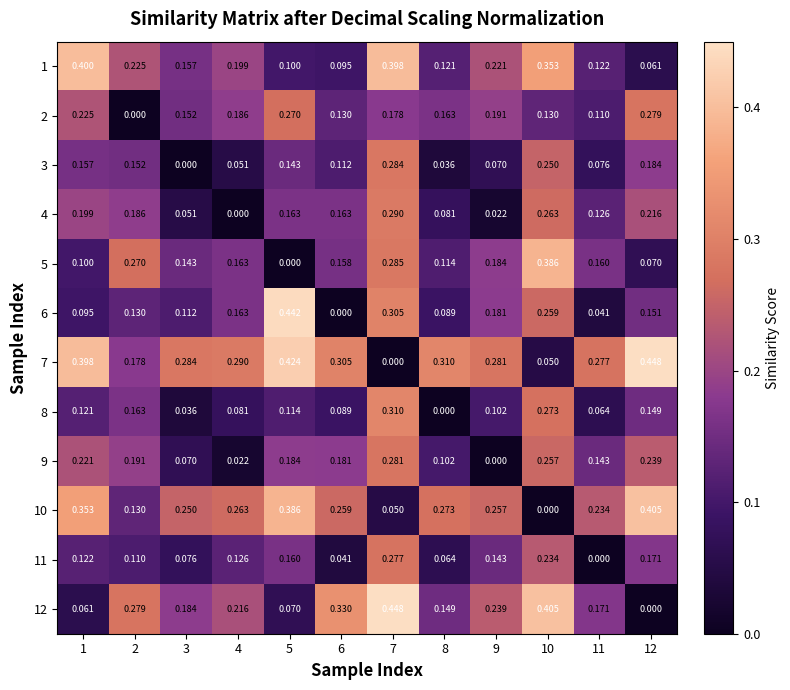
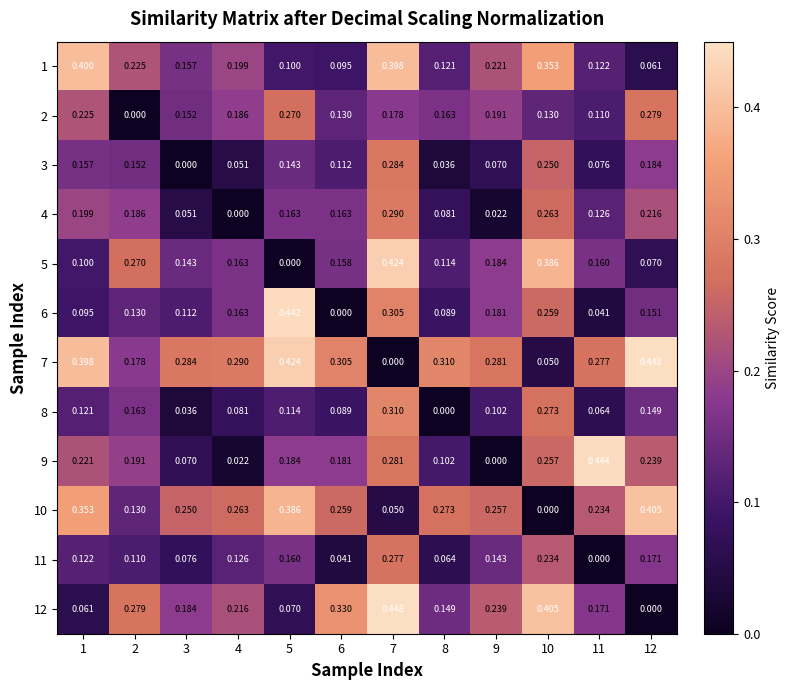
  {
    "1": {
      "1": 0.400,
      "2": 0.225,
      "3": 0.157,
      "4": 0.199,
      "5": 0.100,
      "6": 0.095,
      "7": 0.398,
      "8": 0.121,
      "9": 0.221,
      "10": 0.353,
      "11": 0.122,
      "12": 0.061
    },
    "2": {
      "1": 0.225,
      "2": 0.000,
      "3": 0.152,
      "4": 0.186,
      "5": 0.270,
      "6": 0.130,
      "7": 0.178,
      "8": 0.163,
      "9": 0.191,
      "10": 0.130,
      "11": 0.110,
      "12": 0.279
    },
    "3": {
      "1": 0.157,
      "2": 0.152,
      "3": 0.000,
      "4": 0.051,
      "5": 0.143,
      "6": 0.112,
      "7": 0.284,
      "8": 0.036,
      "9": 0.070,
      "10": 0.250,
      "11": 0.076,
      "12": 0.184
    },
    "4": {
      "1": 0.199,
      "2": 0.186,
      "3": 0.051,
      "4": 0.000,
      "5": 0.163,
      "6": 0.163,
      "7": 0.290,
      "8": 0.081,
      "9": 0.022,
      "10": 0.263,
      "11": 0.126,
      "12": 0.216
    },
    "5": {
      "1": 0.100,
      "2": 0.270,
      "3": 0.143,
      "4": 0.163,
      "5": 0.000,
      "6": 0.158,
-     "7": 0.285,
+     "7": 0.424,
      "8": 0.114,
      "9": 0.184,
      "10": 0.386,
      "11": 0.160,
      "12": 0.070
    },
    "6": {
      "1": 0.095,
      "2": 0.130,
      "3": 0.112,
      "4": 0.163,
      "5": 0.442,
      "6": 0.000,
      "7": 0.305,
      "8": 0.089,
      "9": 0.181,
      "10": 0.259,
      "11": 0.041,
      "12": 0.151
    },
    "7": {
      "1": 0.398,
      "2": 0.178,
      "3": 0.284,
      "4": 0.290,
      "5": 0.424,
      "6": 0.305,
      "7": 0.000,
      "8": 0.310,
      "9": 0.281,
      "10": 0.050,
      "11": 0.277,
      "12": 0.448
    },
    "8": {
      "1": 0.121,
      "2": 0.163,
      "3": 0.036,
      "4": 0.081,
      "5": 0.114,
      "6": 0.089,
      "7": 0.310,
      "8": 0.000,
      "9": 0.102,
      "10": 0.273,
      "11": 0.064,
      "12": 0.149
    },
    "9": {
      "1": 0.221,
      "2": 0.191,
      "3": 0.070,
      "4": 0.022,
      "5": 0.184,
      "6": 0.181,
      "7": 0.281,
      "8": 0.102,
      "9": 0.000,
      "10": 0.257,
-     "11": 0.143,
+     "11": 0.444,
      "12": 0.239
    },
    "10": {
      "1": 0.353,
      "2": 0.130,
      "3": 0.250,
      "4": 0.263,
      "5": 0.386,
      "6": 0.259,
      "7": 0.050,
      "8": 0.273,
      "9": 0.257,
      "10": 0.000,
      "11": 0.234,
      "12": 0.405
    },
    "11": {
      "1": 0.122,
      "2": 0.110,
      "3": 0.076,
      "4": 0.126,
      "5": 0.160,
      "6": 0.041,
      "7": 0.277,
      "8": 0.064,
      "9": 0.143,
      "10": 0.234,
      "11": 0.000,
      "12": 0.171
    },
    "12": {
      "1": 0.061,
      "2": 0.279,
      "3": 0.184,
      "4": 0.216,
      "5": 0.070,
      "6": 0.330,
      "7": 0.448,
      "8": 0.149,
      "9": 0.239,
      "10": 0.405,
      "11": 0.171,
      "12": 0.000
    }
  }
